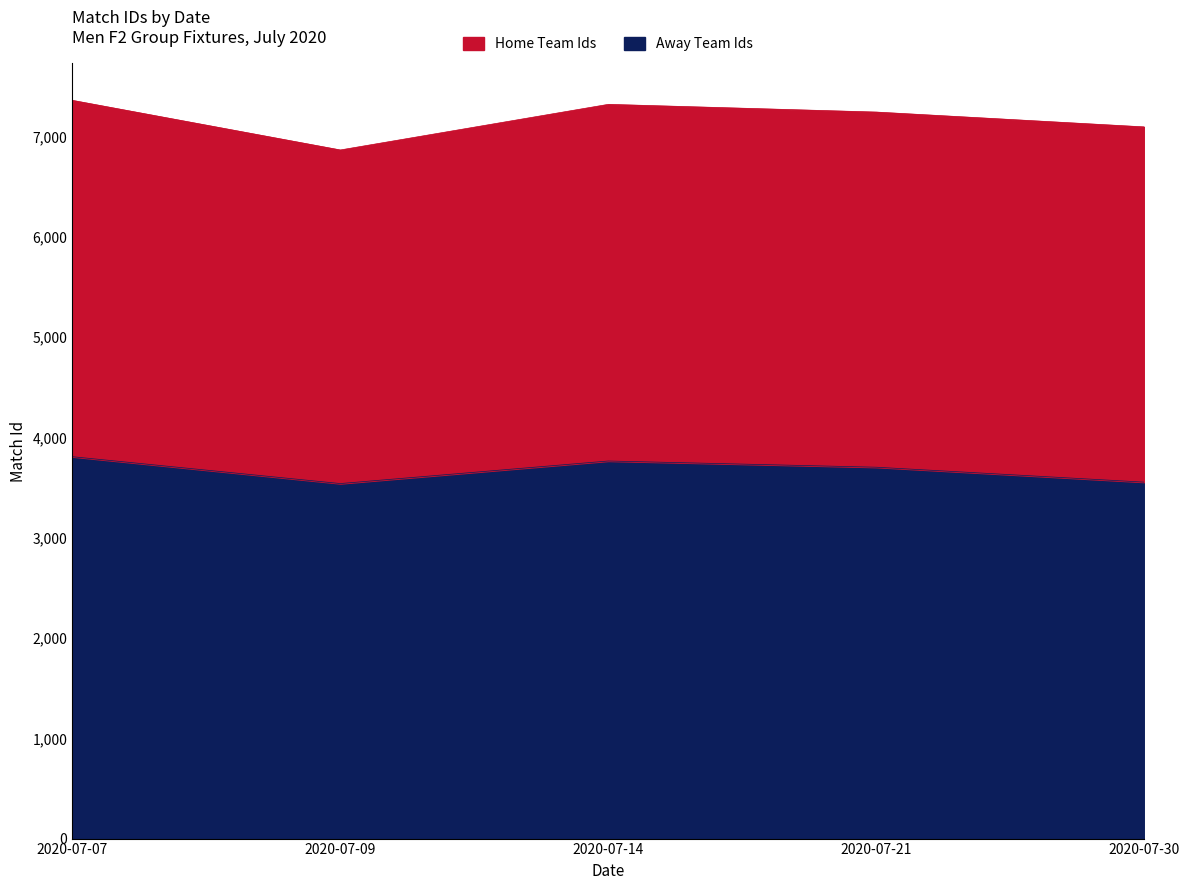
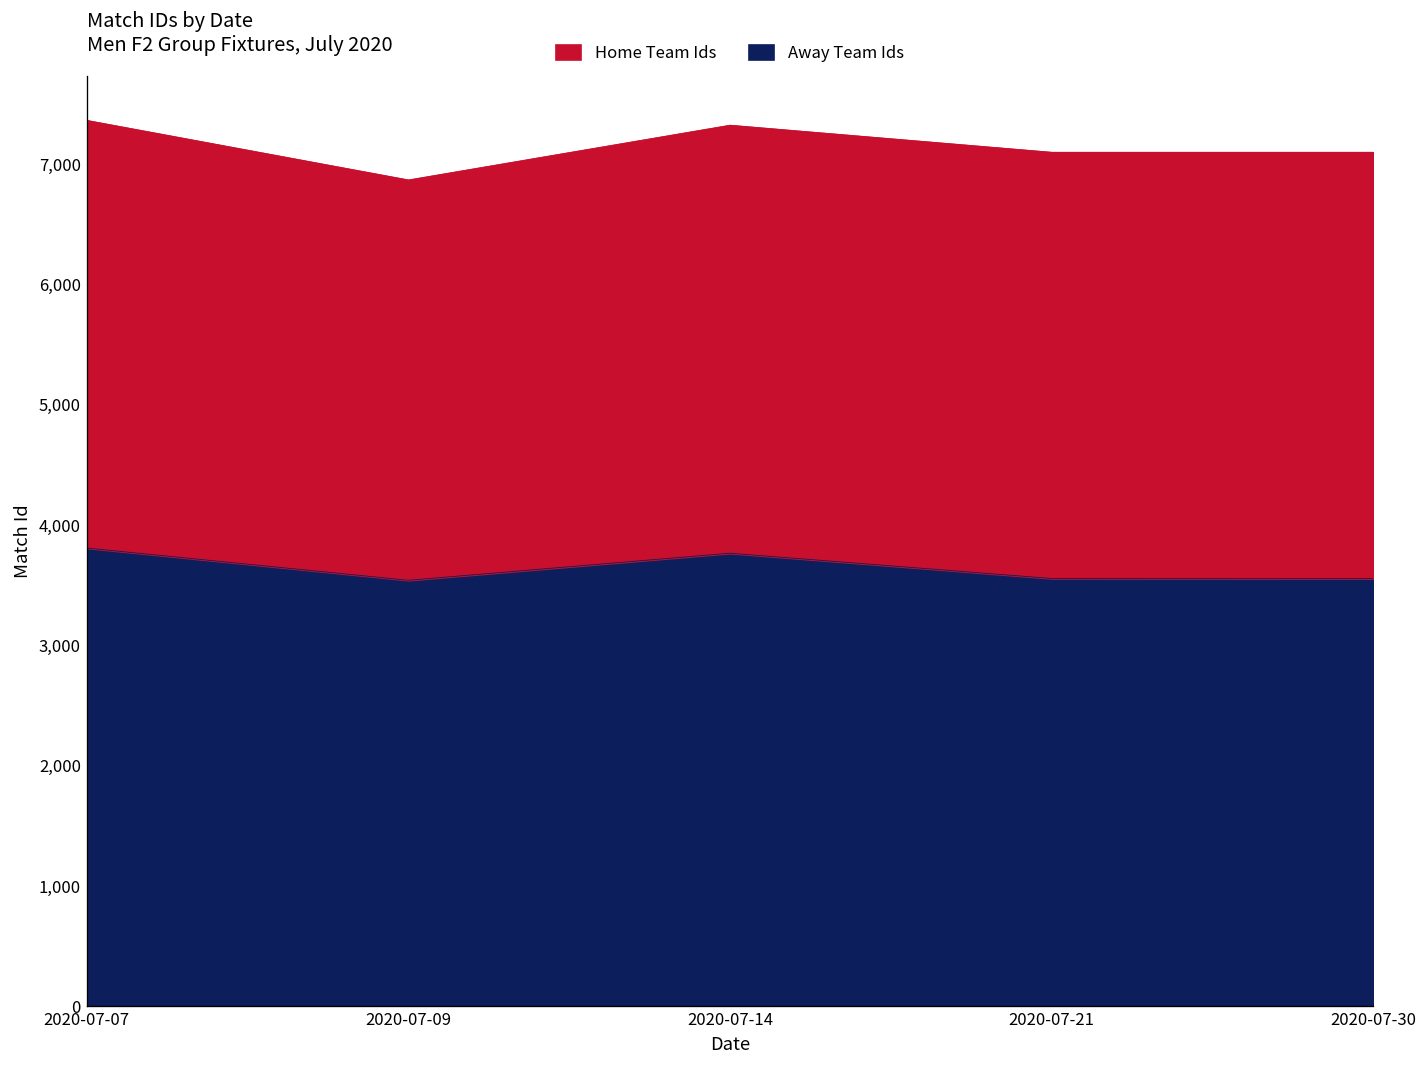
  {
    "Away Team Ids": {
      "2020-07-07": "3,810",
      "2020-07-09": "3,540",
      "2020-07-14": "3,770",
-     "2020-07-21": "3,700",
+     "2020-07-21": "3,560",
      "2020-07-30": "3,560"
    },
    "Home Team Ids": {
      "2020-07-07": "3,550",
      "2020-07-09": "3,330",
      "2020-07-14": "3,560",
      "2020-07-21": "3,540",
      "2020-07-30": "3,540"
    }
  }
